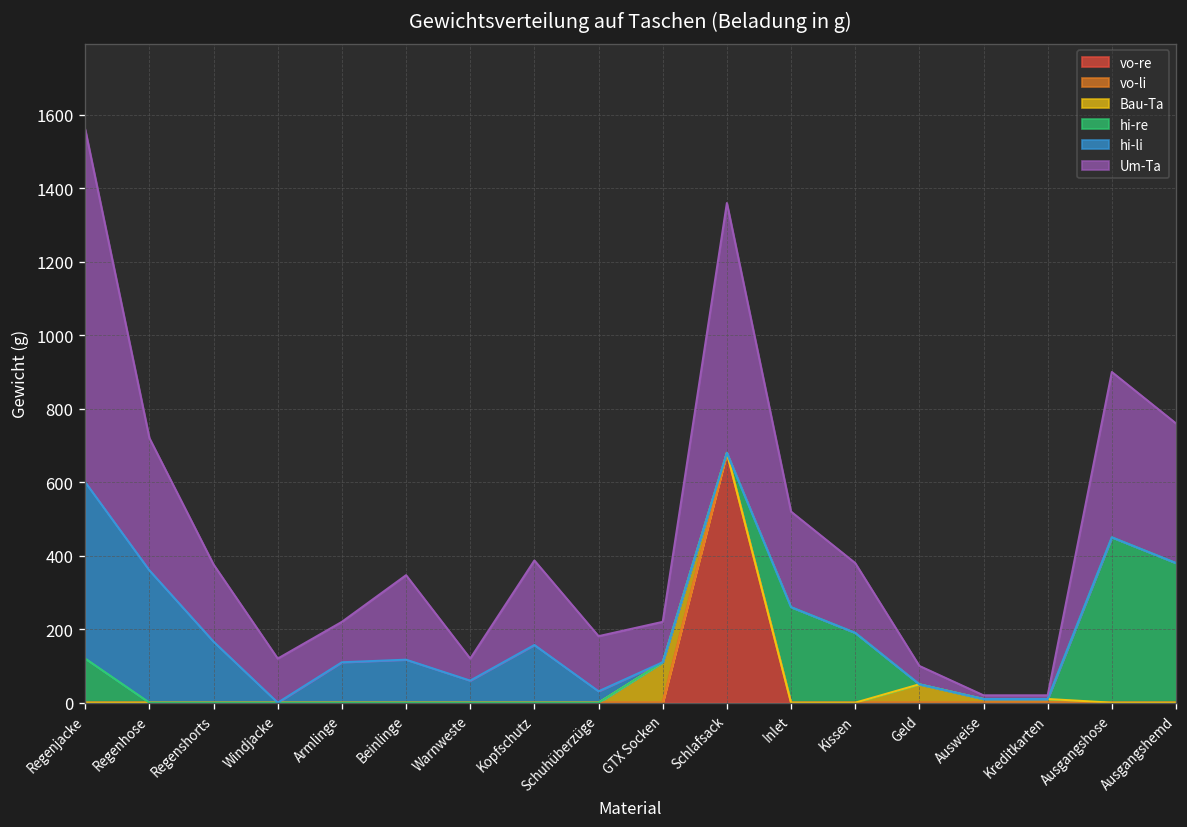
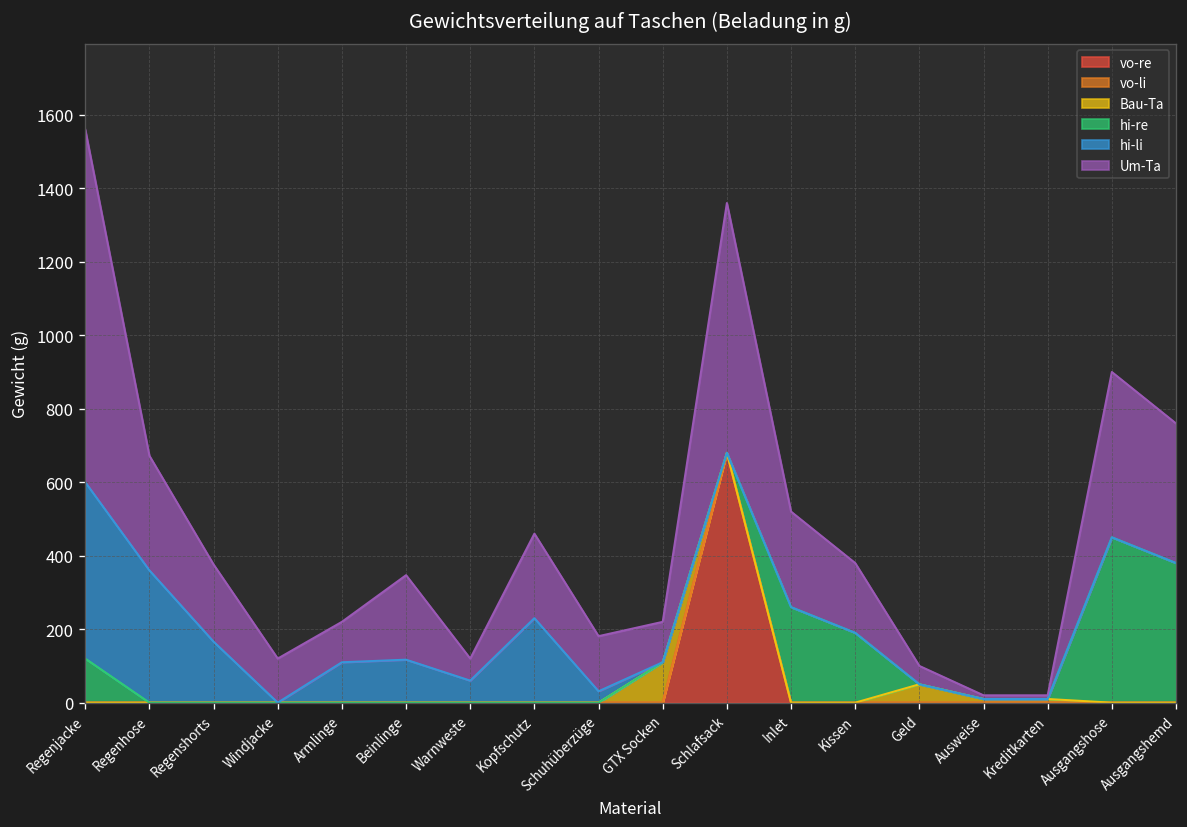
  {
    "vo-li": {
      "GTX Socken": 0,
      "Geld": 0,
      "Ausweise": 0,
      "Kreditkarten": 0
    },
    "hi-re": {
      "Regenjacke": 120
    },
    "hi-li": {
      "Regenjacke": 480,
      "Regenhose": 360,
      "Regenshorts": 170,
      "Armlinge": 110,
      "Beinlinge": 120,
      "Warnweste": 60,
-     "Kopfschutz": 160,
+     "Kopfschutz": 230,
      "Schuhüberzüge": 30
    },
    "Um-Ta": {
      "Regenjacke": 960,
-     "Regenhose": 360,
+     "Regenhose": 310,
      "Regenshorts": 210,
      "Windjacke": 120,
      "Armlinge": 110,
      "Beinlinge": 230,
      "Warnweste": 60,
      "Kopfschutz": 230,
      "Schuhüberzüge": 150,
      "GTX Socken": 110,
      "Schlafsack": 680,
      "Inlet": 260,
      "Kissen": 190,
      "Geld": 50,
      "Ausweise": 10,
      "Kreditkarten": 10,
      "Ausgangshose": 450,
      "Ausgangshemd": 380
    }
  }
